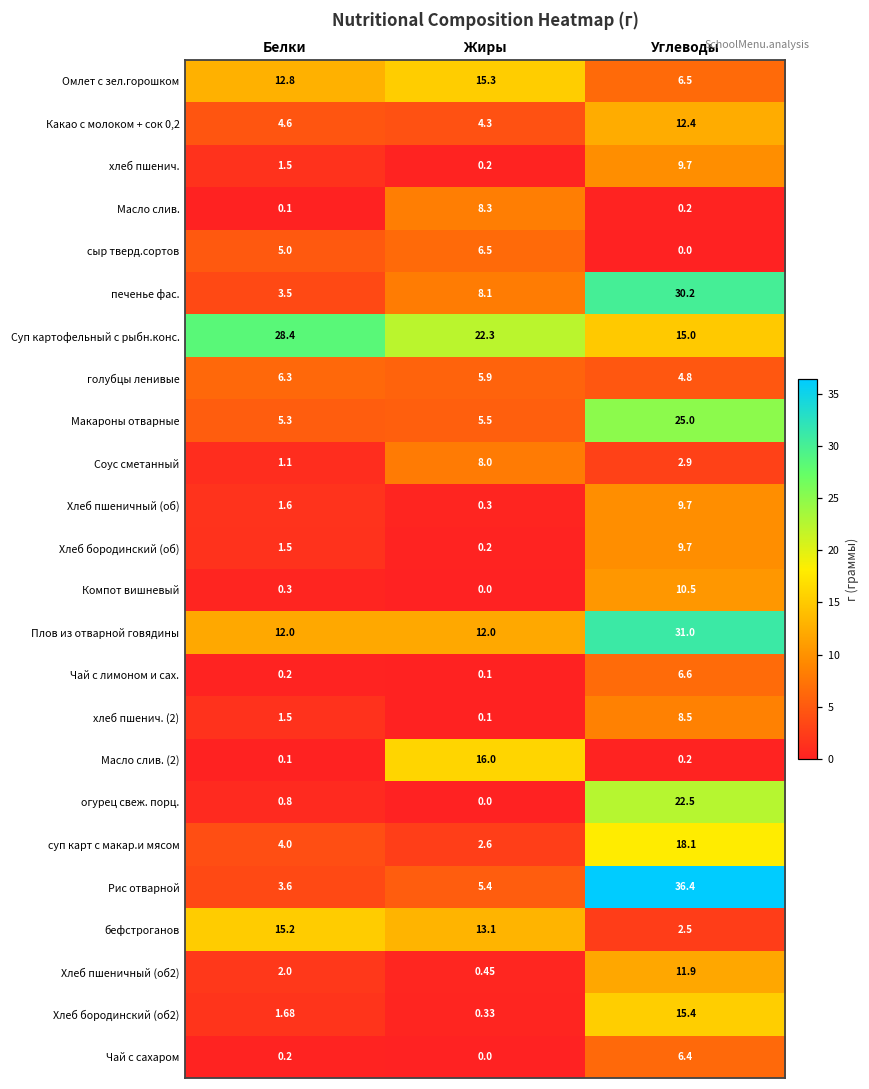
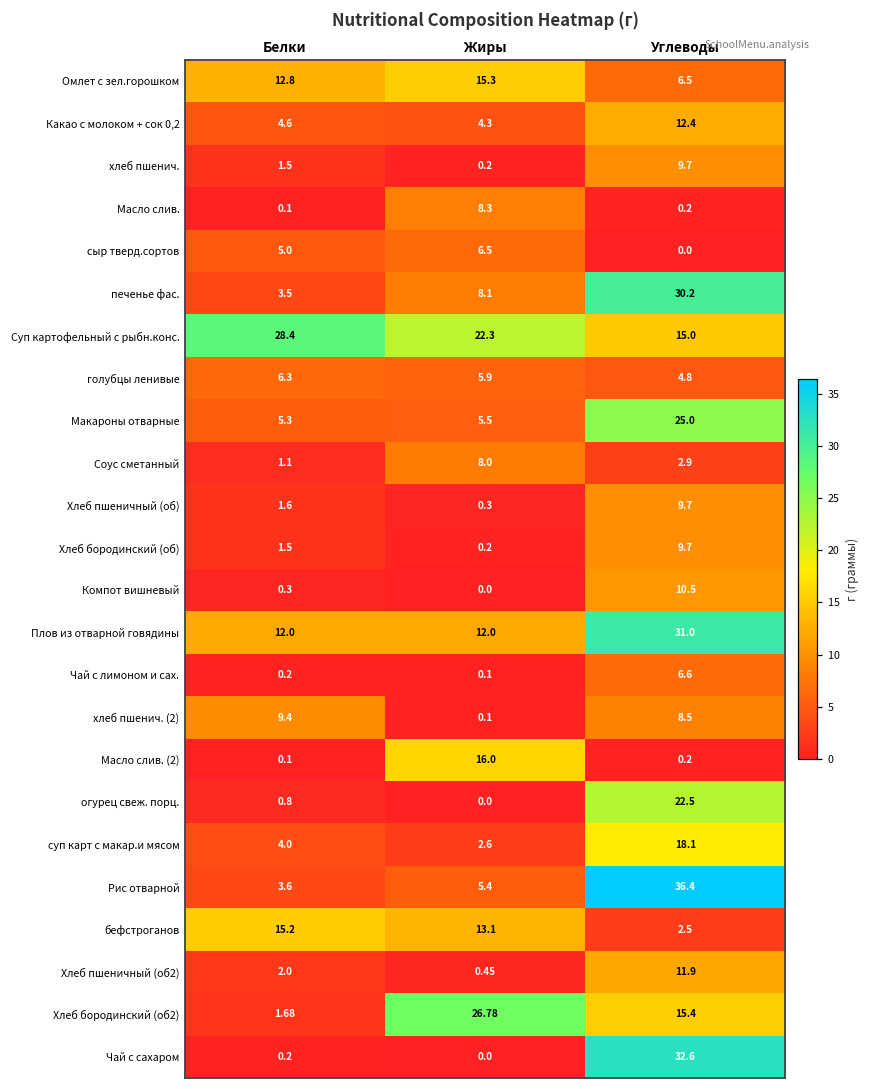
  {
    "Омлет с зел.горошком": {
      "Белки": 12.8,
      "Жиры": 15.3,
      "Углеводы": 6.5
    },
    "Какао с молоком + сок 0,2": {
      "Белки": 4.6,
      "Жиры": 4.3,
      "Углеводы": 12.4
    },
    "хлеб пшенич.": {
      "Белки": 1.5,
      "Жиры": 0.2,
      "Углеводы": 9.7
    },
    "Масло слив.": {
      "Белки": 0.1,
      "Жиры": 8.3,
      "Углеводы": 0.2
    },
    "сыр тверд.сортов": {
      "Белки": 5.0,
      "Жиры": 6.5,
      "Углеводы": 0.0
    },
    "печенье фас.": {
      "Белки": 3.5,
      "Жиры": 8.1,
      "Углеводы": 30.2
    },
    "Суп картофельный с рыбн.конс.": {
      "Белки": 28.4,
      "Жиры": 22.3,
      "Углеводы": 15.0
    },
    "голубцы ленивые": {
      "Белки": 6.3,
      "Жиры": 5.9,
      "Углеводы": 4.8
    },
    "Макароны отварные": {
      "Белки": 5.3,
      "Жиры": 5.5,
      "Углеводы": 25.0
    },
    "Соус сметанный": {
      "Белки": 1.1,
      "Жиры": 8.0,
      "Углеводы": 2.9
    },
    "Хлеб пшеничный (об)": {
      "Белки": 1.6,
      "Жиры": 0.3,
      "Углеводы": 9.7
    },
    "Хлеб бородинский (об)": {
      "Белки": 1.5,
      "Жиры": 0.2,
      "Углеводы": 9.7
    },
    "Компот вишневый": {
      "Белки": 0.3,
      "Жиры": 0.0,
      "Углеводы": 10.5
    },
    "Плов из отварной говядины": {
      "Белки": 12.0,
      "Жиры": 12.0,
      "Углеводы": 31.0
    },
    "Чай с лимоном и сах.": {
      "Белки": 0.2,
      "Жиры": 0.1,
      "Углеводы": 6.6
    },
    "хлеб пшенич. (2)": {
-     "Белки": 1.5,
+     "Белки": 9.4,
      "Жиры": 0.1,
      "Углеводы": 8.5
    },
    "Масло слив. (2)": {
      "Белки": 0.1,
      "Жиры": 16.0,
      "Углеводы": 0.2
    },
    "огурец свеж. порц.": {
      "Белки": 0.8,
      "Жиры": 0.0,
      "Углеводы": 22.5
    },
    "суп карт с макар.и мясом": {
      "Белки": 4.0,
      "Жиры": 2.6,
      "Углеводы": 18.1
    },
    "Рис отварной": {
      "Белки": 3.6,
      "Жиры": 5.4,
      "Углеводы": 36.4
    },
    "бефстроганов": {
      "Белки": 15.2,
      "Жиры": 13.1,
      "Углеводы": 2.5
    },
    "Хлеб пшеничный (об2)": {
      "Белки": 2.0,
      "Жиры": 0.45,
      "Углеводы": 11.9
    },
    "Хлеб бородинский (об2)": {
      "Белки": 1.68,
-     "Жиры": 0.33,
+     "Жиры": 26.78,
      "Углеводы": 15.4
    },
    "Чай с сахаром": {
      "Белки": 0.2,
      "Жиры": 0.0,
-     "Углеводы": 6.4
+     "Углеводы": 32.6
    }
  }
